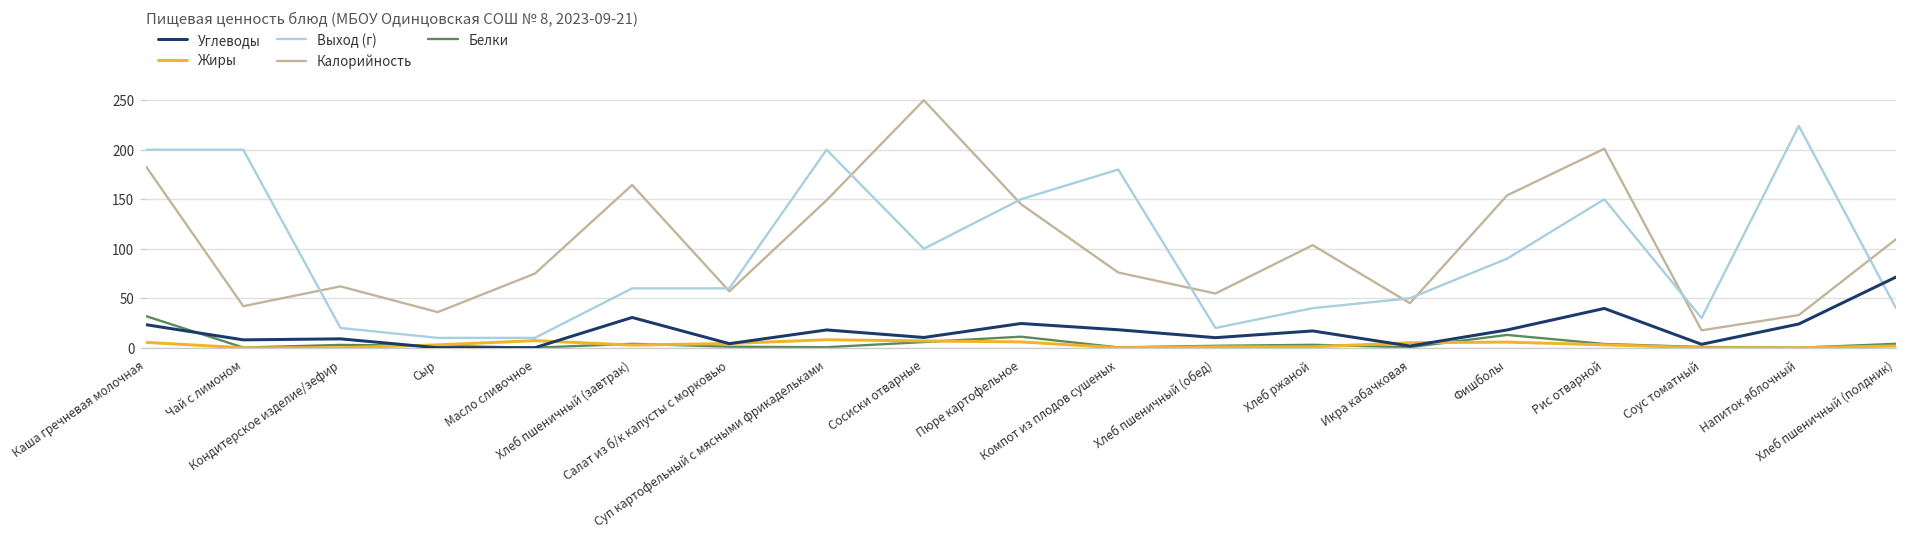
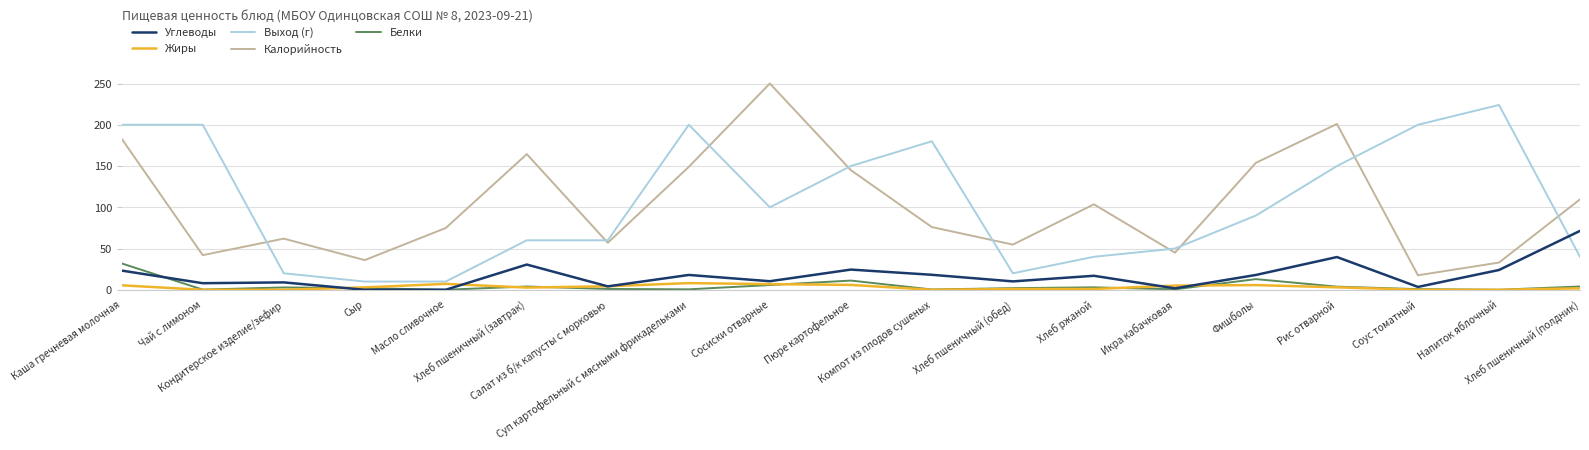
  {
    "Углеводы": {
      "Каша гречневая молочная": 20,
      "Чай с лимоном": 10,
      "Кондитерское изделие/зефир": 10,
      "Хлеб пшеничный (завтрак)": 30,
      "Суп картофельный с мясными фрикадельками": 20,
      "Сосиски отварные": 10,
      "Пюре картофельное": 20,
      "Компот из плодов сушеных": 20,
      "Хлеб пшеничный (обед)": 10,
      "Хлеб ржаной": 20,
      "Фишболы": 20,
      "Рис отварной": 40,
      "Напиток яблочный": 20,
      "Хлеб пшеничный (полдник)": 70
    },
    "Жиры": {
      "Каша гречневая молочная": 10,
      "Суп картофельный с мясными фрикадельками": 10,
      "Пюре картофельное": 10,
      "Икра кабачковая": 10,
      "Фишболы": 10
    },
    "Выход (г)": {
      "Каша гречневая молочная": 200,
      "Чай с лимоном": 200,
      "Кондитерское изделие/зефир": 20,
      "Сыр": 10,
      "Хлеб пшеничный (завтрак)": 60,
      "Суп картофельный с мясными фрикадельками": 200,
      "Сосиски отварные": 100,
      "Пюре картофельное": 150,
      "Компот из плодов сушеных": 180,
      "Хлеб пшеничный (обед)": 20,
      "Хлеб ржаной": 40,
      "Икра кабачковая": 50,
      "Фишболы": 90,
      "Рис отварной": 150,
-     "Соус томатный": 30,
+     "Соус томатный": 200,
      "Напиток яблочный": 220,
      "Хлеб пшеничный (полдник)": 40
    },
    "Калорийность": {
      "Каша гречневая молочная": 180,
      "Чай с лимоном": 40,
      "Кондитерское изделие/зефир": 60,
      "Сыр": 40,
      "Масло сливочное": 70,
      "Хлеб пшеничный (завтрак)": 160,
      "Суп картофельный с мясными фрикадельками": 150,
      "Сосиски отварные": 250,
      "Пюре картофельное": 150,
      "Компот из плодов сушеных": 80,
      "Хлеб пшеничный (обед)": 50,
      "Хлеб ржаной": 100,
      "Икра кабачковая": 50,
      "Фишболы": 150,
      "Рис отварной": 200,
      "Соус томатный": 20,
      "Напиток яблочный": 30,
      "Хлеб пшеничный (полдник)": 110
    },
    "Белки": {
      "Каша гречневая молочная": 30,
      "Суп картофельный с мясными фрикадельками": 0,
      "Пюре картофельное": 10,
      "Фишболы": 10
    }
  }
